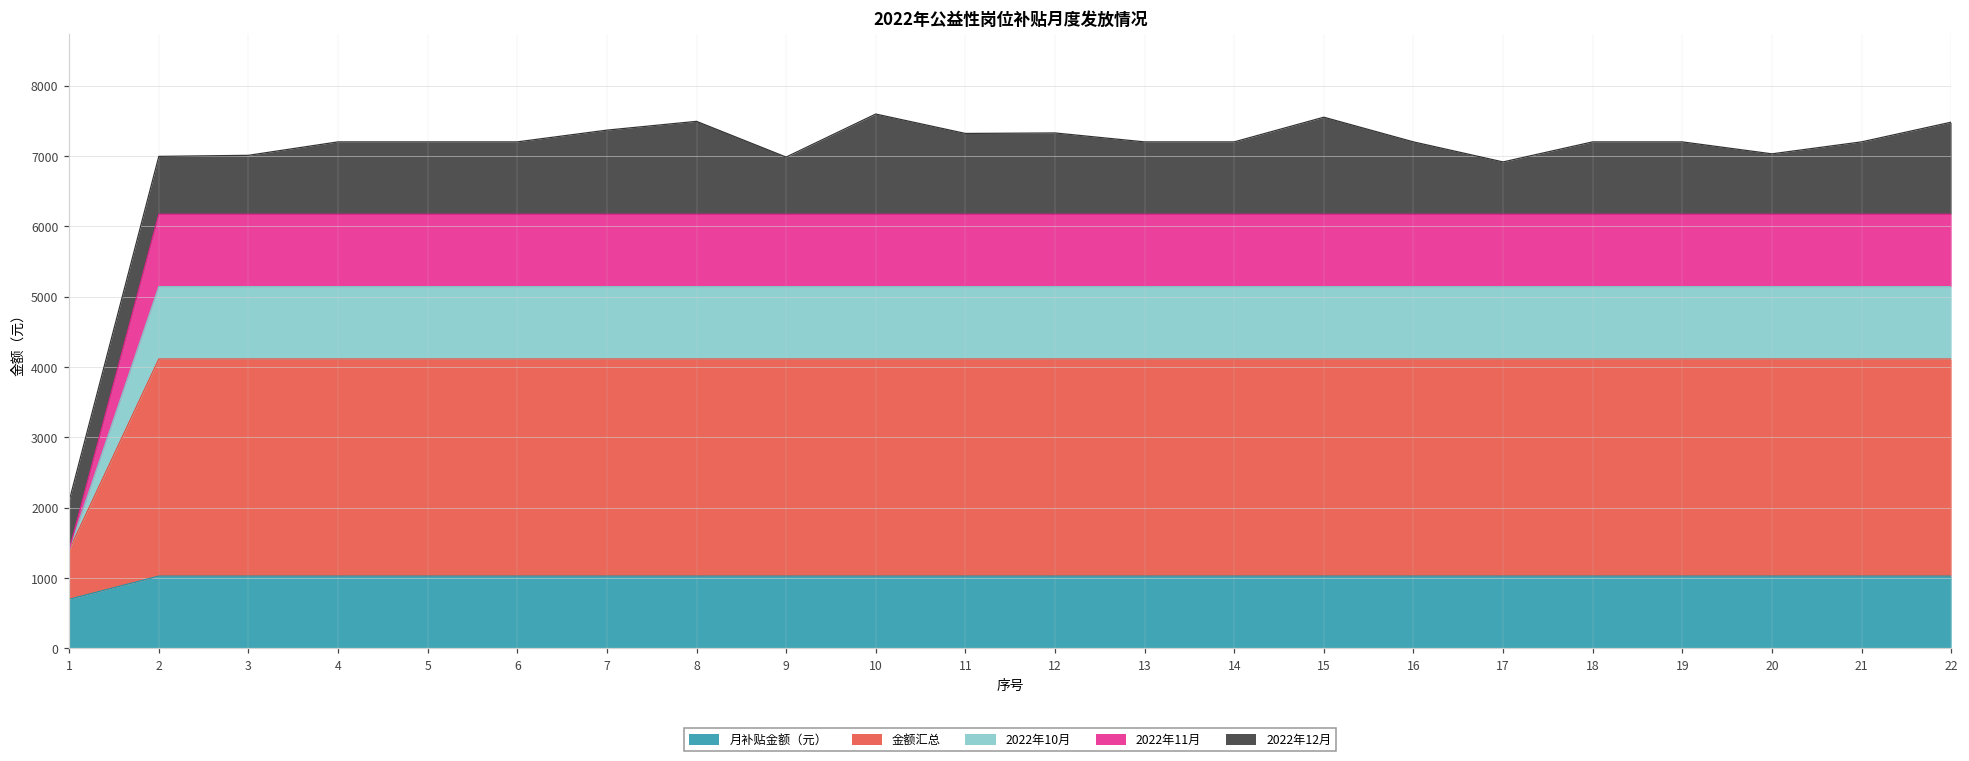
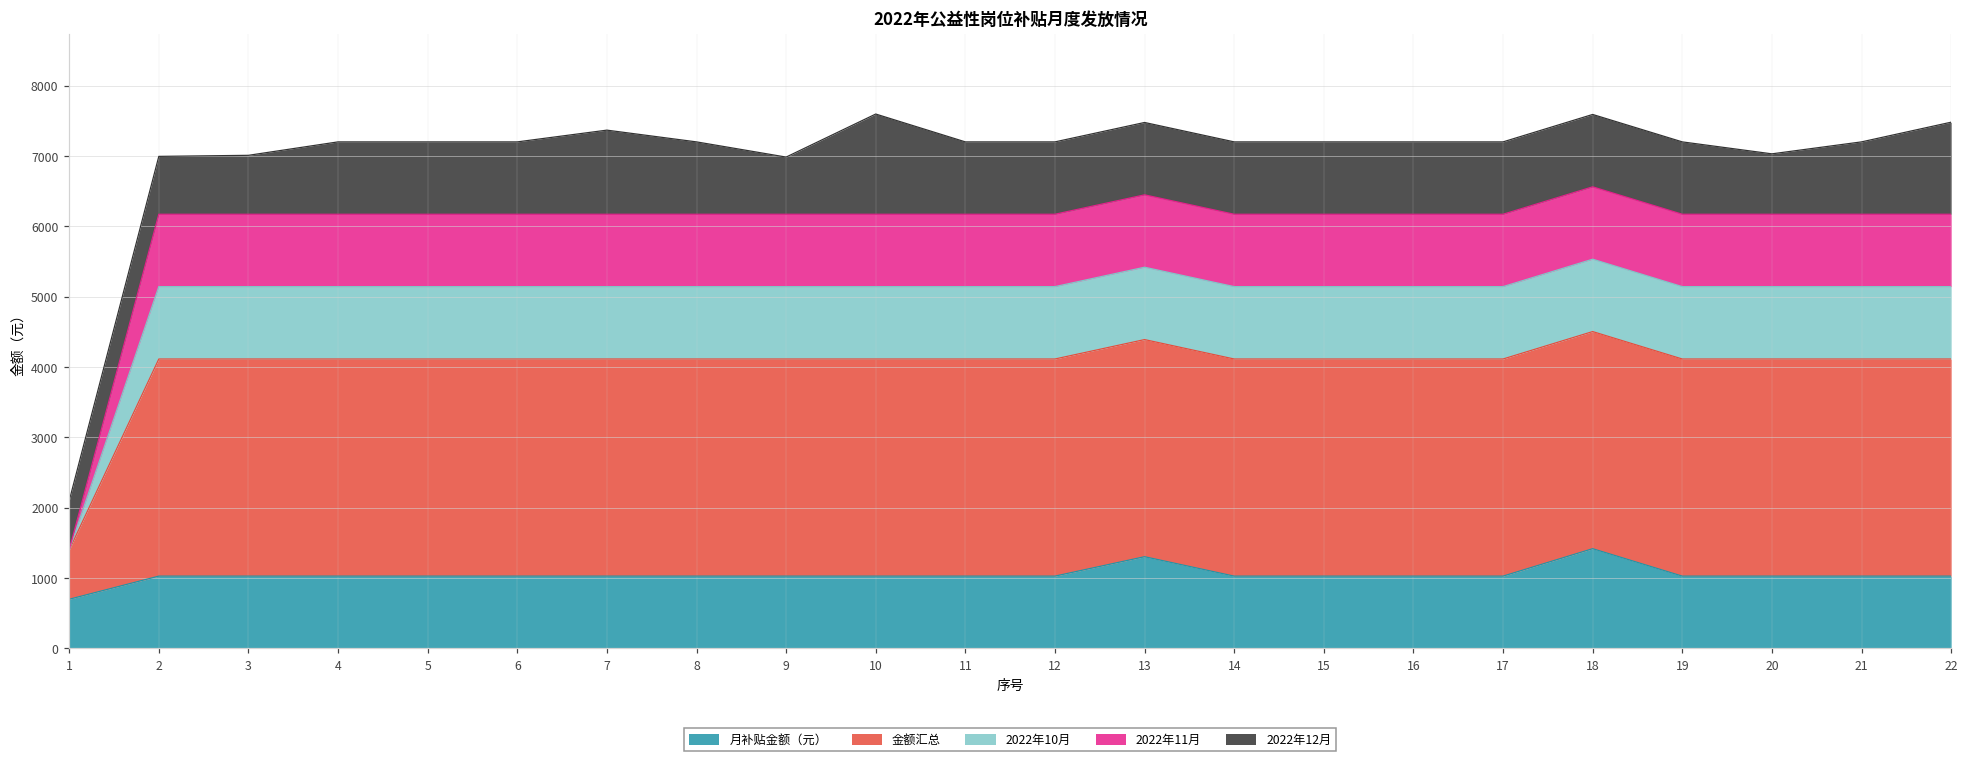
  {
    "月补贴金额（元）": {
      "1": 700,
      "2": 1000,
      "3": 1000,
      "4": 1000,
      "5": 1000,
      "6": 1000,
      "7": 1000,
      "8": 1000,
      "9": 1000,
      "10": 1000,
      "11": 1000,
      "12": 1000,
-     "13": 1000,
+     "13": 1300,
      "14": 1000,
      "15": 1000,
      "16": 1000,
      "17": 1000,
-     "18": 1000,
+     "18": 1400,
      "19": 1000,
      "20": 1000,
      "21": 1000,
      "22": 1000
    },
    "金额汇总": {
      "2": 3100,
      "3": 3100,
      "4": 3100,
      "5": 3100,
      "6": 3100,
      "7": 3100,
      "8": 3100,
      "9": 3100,
      "10": 3100,
      "11": 3100,
      "12": 3100,
      "13": 3100,
      "14": 3100,
      "15": 3100,
      "16": 3100,
      "17": 3100,
      "18": 3100,
      "19": 3100,
      "20": 3100,
      "21": 3100,
      "22": 3100
    },
    "2022年10月": {
      "2": 1000,
      "3": 1000,
      "4": 1000,
      "5": 1000,
      "6": 1000,
      "7": 1000,
      "8": 1000,
      "9": 1000,
      "10": 1000,
      "11": 1000,
      "12": 1000,
      "13": 1000,
      "14": 1000,
      "15": 1000,
      "16": 1000,
      "17": 1000,
      "18": 1000,
      "19": 1000,
      "20": 1000,
      "21": 1000,
      "22": 1000
    },
    "2022年11月": {
      "2": 1000,
      "3": 1000,
      "4": 1000,
      "5": 1000,
      "6": 1000,
      "7": 1000,
      "8": 1000,
      "9": 1000,
      "10": 1000,
      "11": 1000,
      "12": 1000,
      "13": 1000,
      "14": 1000,
      "15": 1000,
      "16": 1000,
      "17": 1000,
      "18": 1000,
      "19": 1000,
      "20": 1000,
      "21": 1000,
      "22": 1000
    },
    "2022年12月": {
      "1": 700,
      "2": 800,
      "3": 800,
      "4": 1000,
      "5": 1000,
      "6": 1000,
      "7": 1200,
-     "8": 1300,
+     "8": 1000,
      "9": 800,
      "10": 1400,
-     "11": 1100,
-     "12": 1200,
+     "11": 1000,
+     "12": 1000,
      "13": 1000,
      "14": 1000,
-     "15": 1400,
+     "15": 1000,
      "16": 1000,
-     "17": 700,
+     "17": 1000,
      "18": 1000,
      "19": 1000,
      "20": 900,
      "21": 1000,
      "22": 1300
    }
  }
